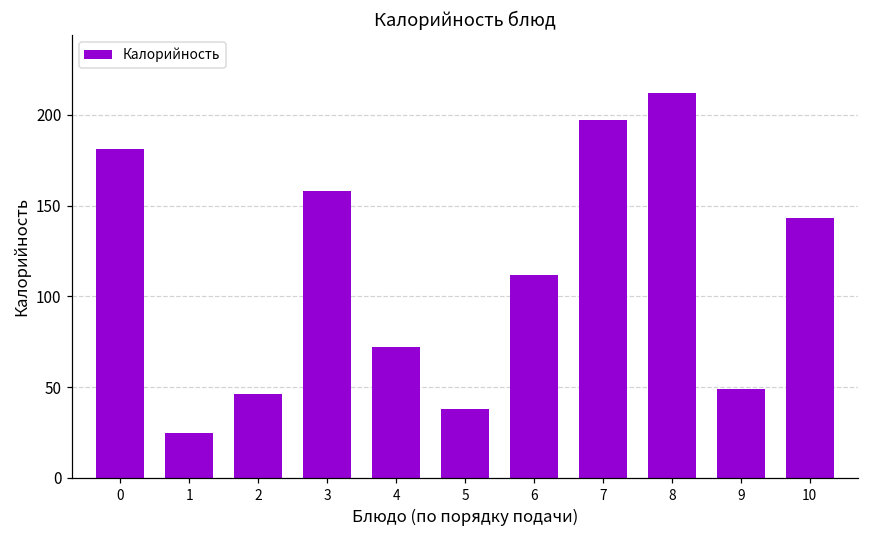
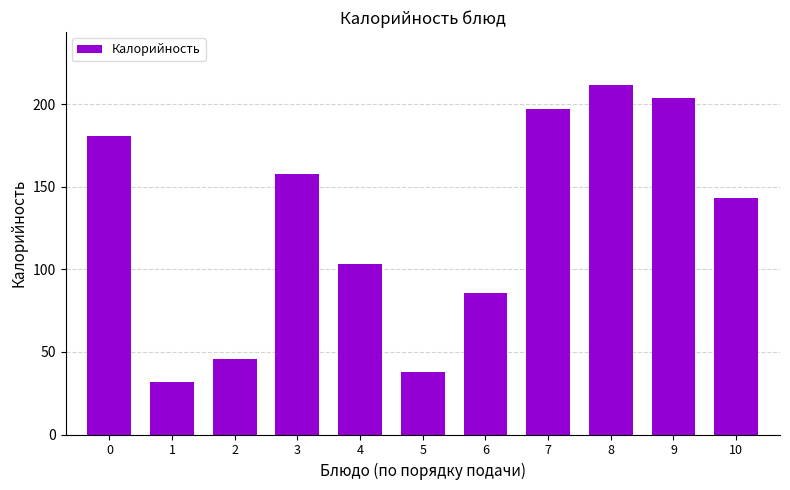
  {
    "0": 181,
-   "1": 25,
+   "1": 32,
    "2": 46,
    "3": 158,
-   "4": 72,
+   "4": 103,
    "5": 38,
-   "6": 112,
+   "6": 86,
    "7": 197,
    "8": 212,
-   "9": 49,
+   "9": 204,
    "10": 143
  }
